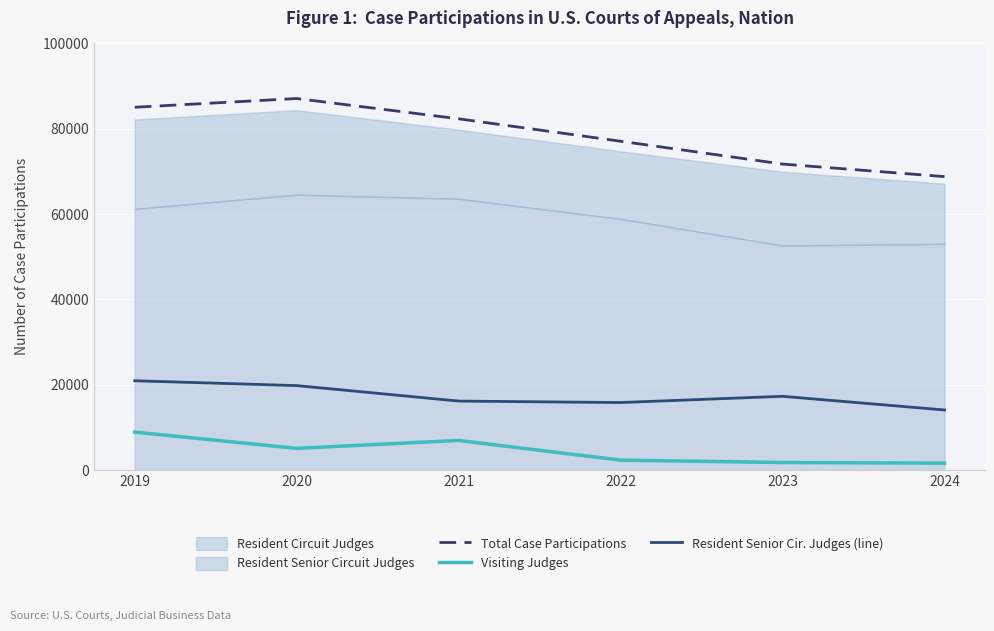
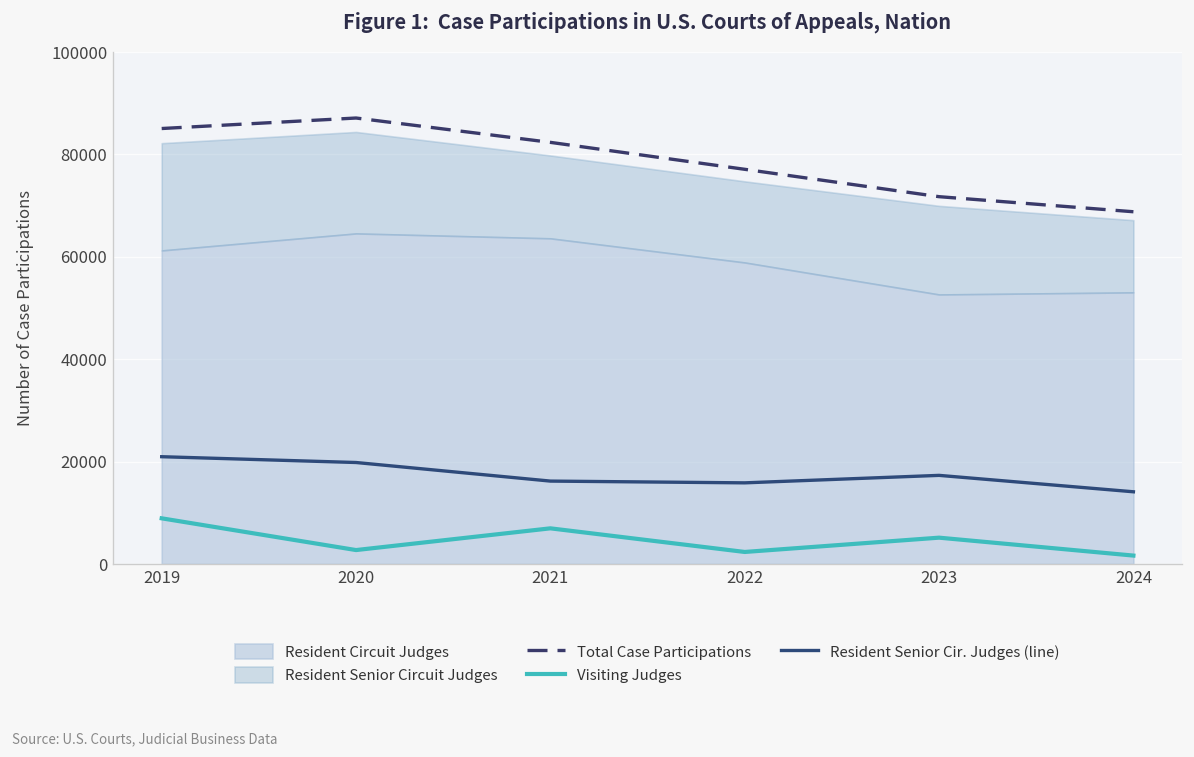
  {
    "Visiting Judges": {
      "2019": 9000,
-     "2020": 5000,
+     "2020": 3000,
      "2021": 7000,
      "2022": 2000,
-     "2023": 2000,
+     "2023": 5000,
      "2024": 2000
    }
  }
